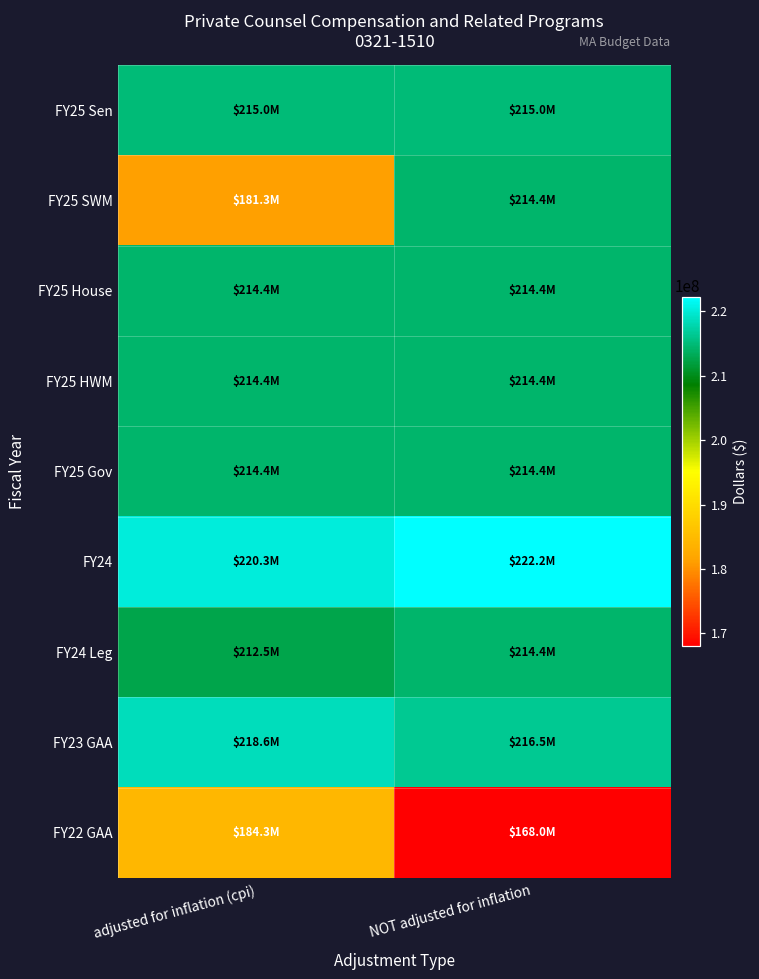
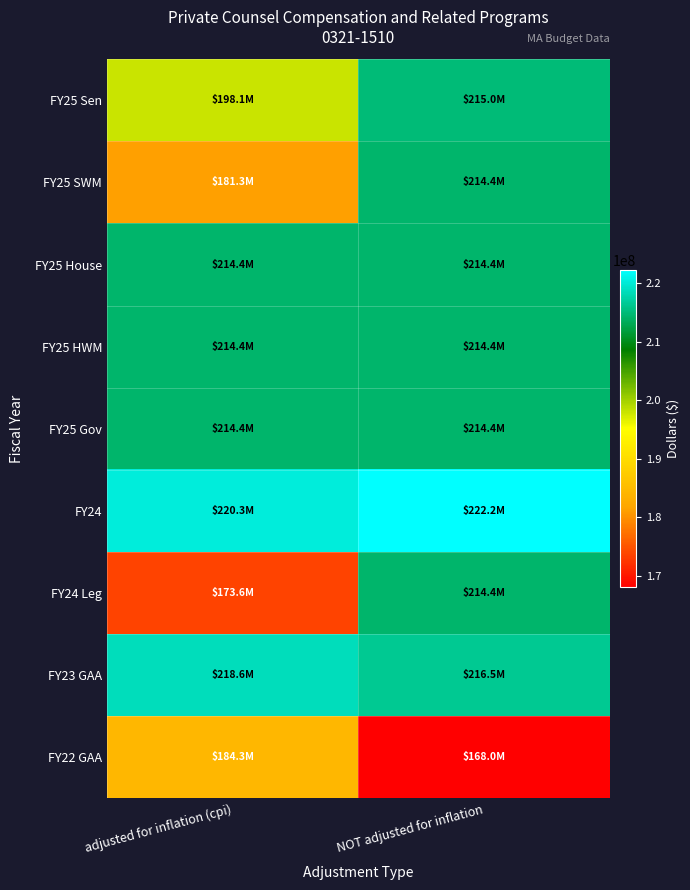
  {
    "FY25 Sen": {
-     "adjusted for inflation (cpi)": "$215.0M",
+     "adjusted for inflation (cpi)": "$198.1M",
      "NOT adjusted for inflation": "$215.0M"
    },
    "FY25 SWM": {
      "adjusted for inflation (cpi)": "$181.3M",
      "NOT adjusted for inflation": "$214.4M"
    },
    "FY25 House": {
      "adjusted for inflation (cpi)": "$214.4M",
      "NOT adjusted for inflation": "$214.4M"
    },
    "FY25 HWM": {
      "adjusted for inflation (cpi)": "$214.4M",
      "NOT adjusted for inflation": "$214.4M"
    },
    "FY25 Gov": {
      "adjusted for inflation (cpi)": "$214.4M",
      "NOT adjusted for inflation": "$214.4M"
    },
    "FY24": {
      "adjusted for inflation (cpi)": "$220.3M",
      "NOT adjusted for inflation": "$222.2M"
    },
    "FY24 Leg": {
-     "adjusted for inflation (cpi)": "$212.5M",
+     "adjusted for inflation (cpi)": "$173.6M",
      "NOT adjusted for inflation": "$214.4M"
    },
    "FY23 GAA": {
      "adjusted for inflation (cpi)": "$218.6M",
      "NOT adjusted for inflation": "$216.5M"
    },
    "FY22 GAA": {
      "adjusted for inflation (cpi)": "$184.3M",
      "NOT adjusted for inflation": "$168.0M"
    }
  }
